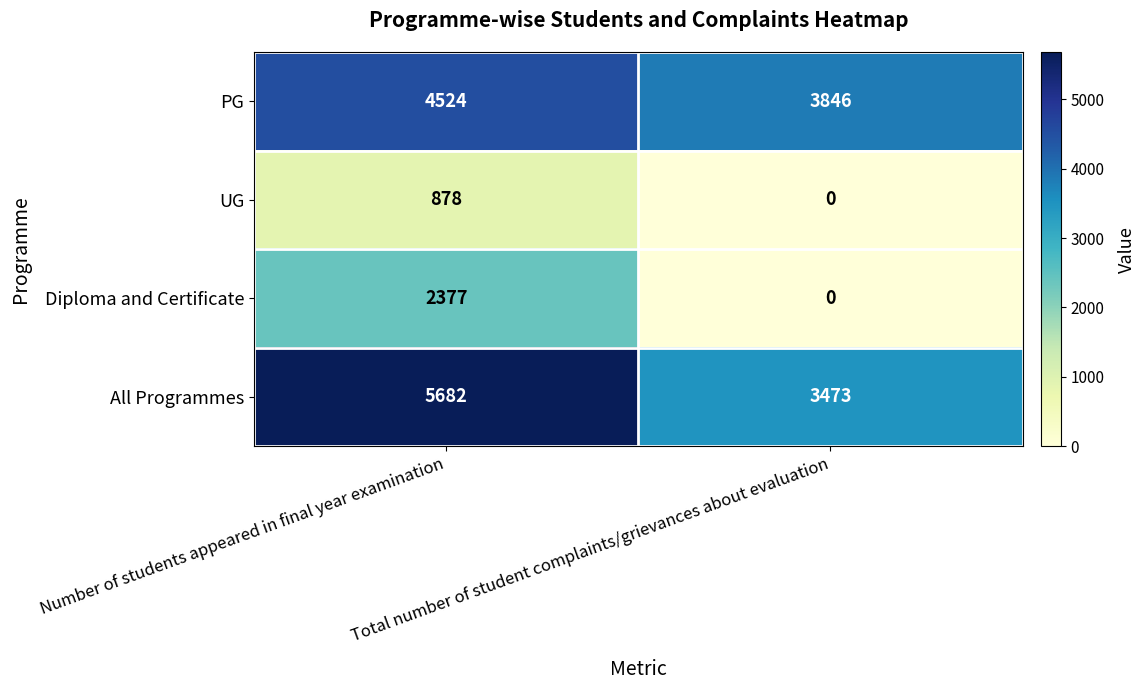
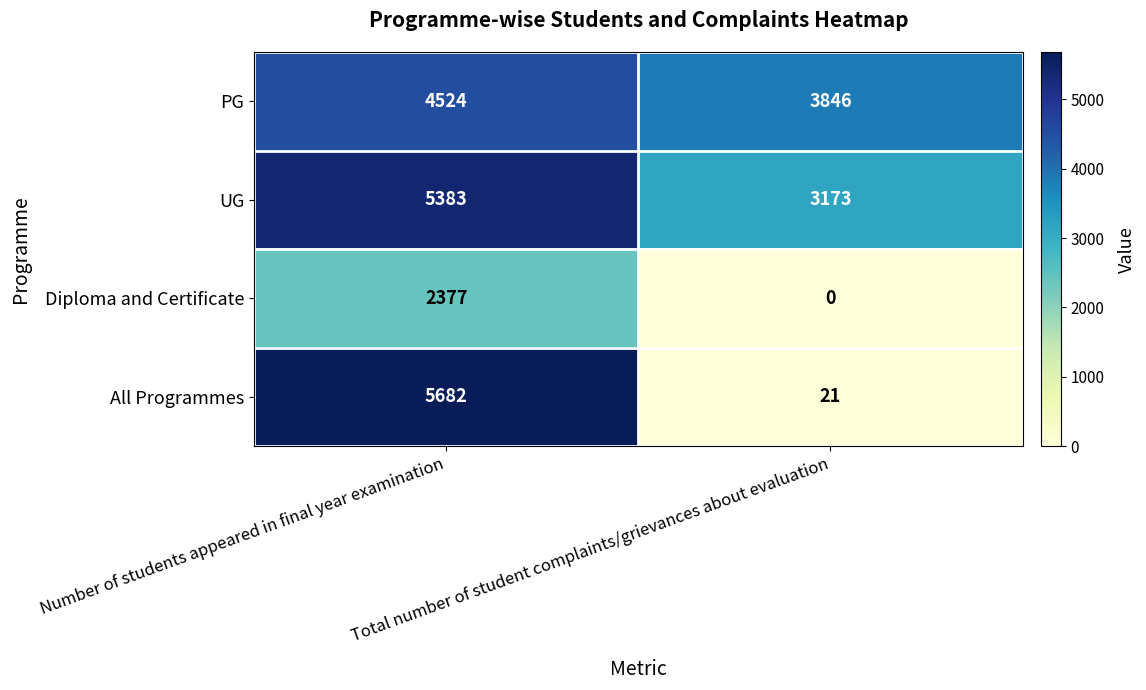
  {
    "PG": {
      "Number of students appeared in final year examination": 4524,
      "Total number of student complaints/grievances about evaluation": 3846
    },
    "UG": {
-     "Number of students appeared in final year examination": 878,
-     "Total number of student complaints/grievances about evaluation": 0
+     "Number of students appeared in final year examination": 5383,
+     "Total number of student complaints/grievances about evaluation": 3173
    },
    "Diploma and Certificate": {
      "Number of students appeared in final year examination": 2377,
      "Total number of student complaints/grievances about evaluation": 0
    },
    "All Programmes": {
      "Number of students appeared in final year examination": 5682,
-     "Total number of student complaints/grievances about evaluation": 3473
+     "Total number of student complaints/grievances about evaluation": 21
    }
  }
